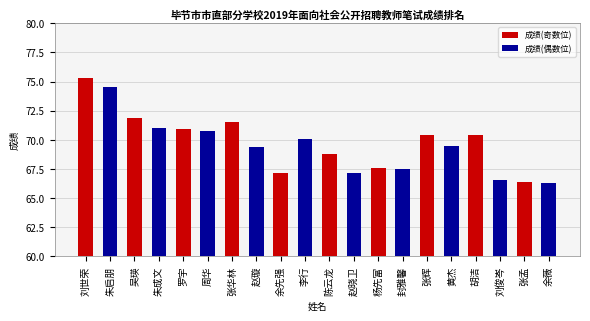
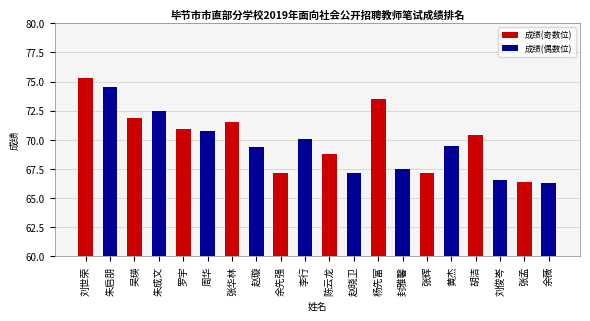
  {
    "刘世荣": 75.3,
    "朱启朋": 74.5,
    "吴瑛": 71.9,
-   "朱成文": 71.1,
+   "朱成文": 72.5,
    "罗宇": 70.9,
    "周华": 70.8,
    "张华林": 71.6,
    "赵璇": 69.4,
    "余先强": 67.2,
    "李行": 70.1,
    "陈云龙": 68.8,
    "赵晓卫": 67.1,
-   "杨先富": 67.6,
+   "杨先富": 73.5,
    "封雅馨": 67.5,
-   "张辉": 70.4,
+   "张辉": 67.2,
    "黄杰": 69.5,
    "胡洁": 70.4,
    "刘俊岑": 66.5,
    "张孟": 66.4,
    "余薇": 66.3
  }
